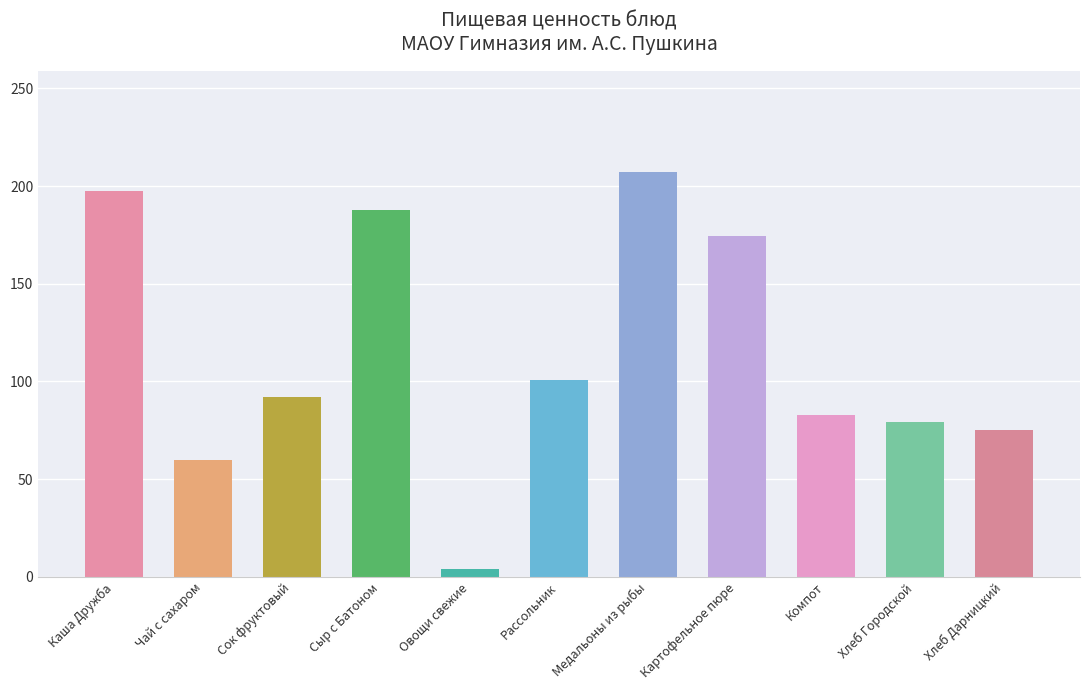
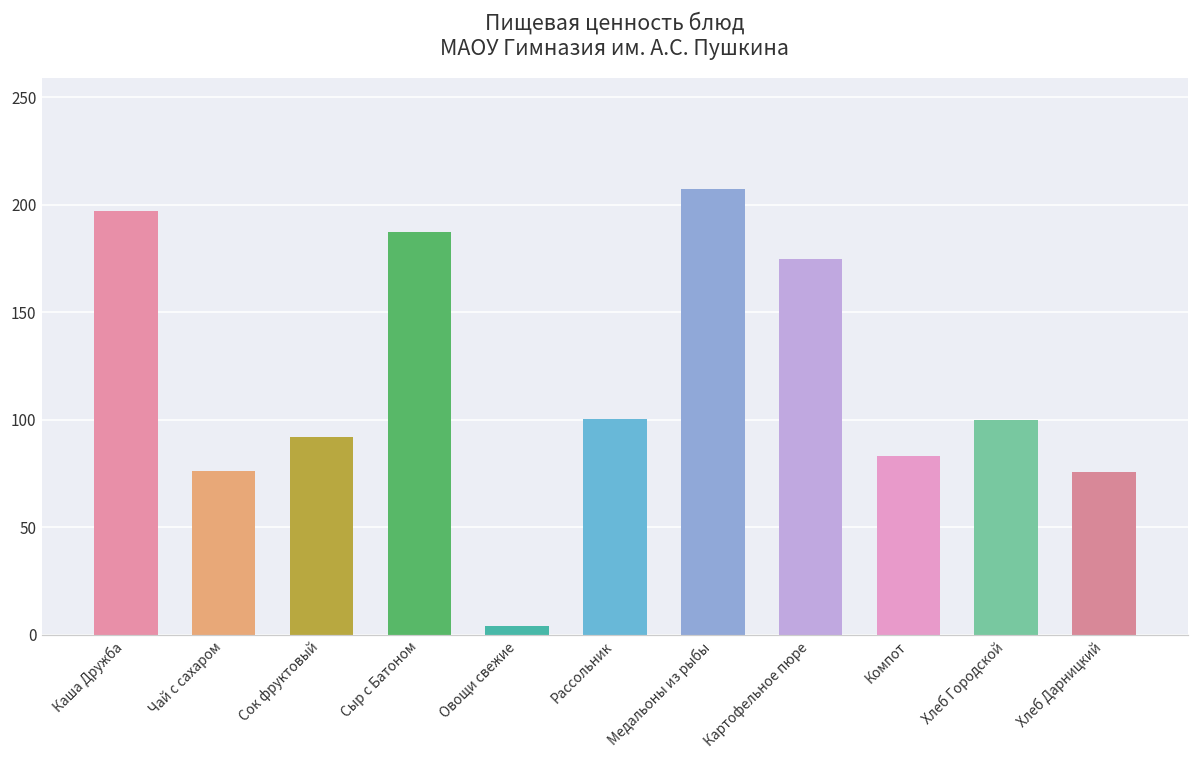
  {
    "Каша Дружба": 197,
-   "Чай с сахаром": 60,
+   "Чай с сахаром": 76,
    "Сок фруктовый": 92,
    "Сыр с Батоном": 188,
    "Овощи свежие": 4,
    "Рассольник": 101,
    "Медальоны из рыбы": 207,
    "Картофельное пюре": 175,
    "Компот": 83,
-   "Хлеб Городской": 79,
+   "Хлеб Городской": 100,
    "Хлеб Дарницкий": 75
  }
